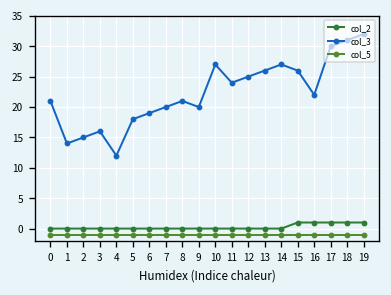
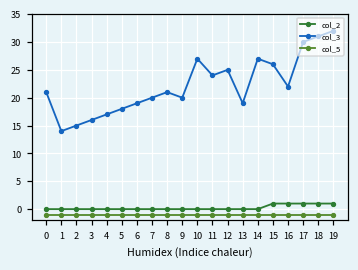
  {
    "col_3": {
      "0": 21,
      "1": 14,
      "2": 15,
      "3": 16,
-     "4": 12,
+     "4": 17,
      "5": 18,
      "6": 19,
      "7": 20,
      "8": 21,
      "9": 20,
      "10": 27,
      "11": 24,
      "12": 25,
-     "13": 26,
+     "13": 19,
      "14": 27,
      "15": 26,
      "16": 22
    }
  }
